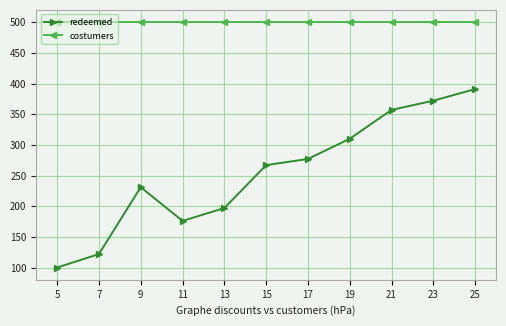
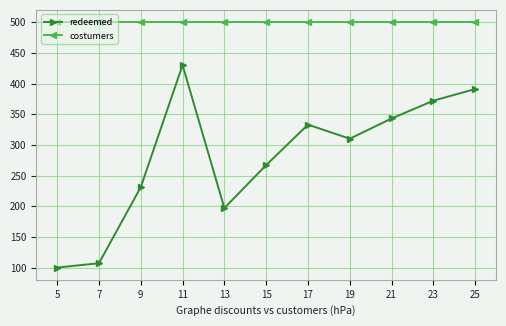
  {
    "redeemed": {
      "5": 100,
-     "7": 120,
+     "7": 110,
      "9": 230,
-     "11": 180,
+     "11": 430,
      "13": 200,
      "15": 270,
-     "17": 280,
+     "17": 330,
      "19": 310,
-     "21": 360,
+     "21": 340,
      "23": 370,
      "25": 390
    },
    "costumers": {
      "9": 500,
      "11": 500,
      "13": 500,
      "15": 500,
      "17": 500,
      "19": 500,
      "21": 500,
      "23": 500,
      "25": 500
    }
  }
